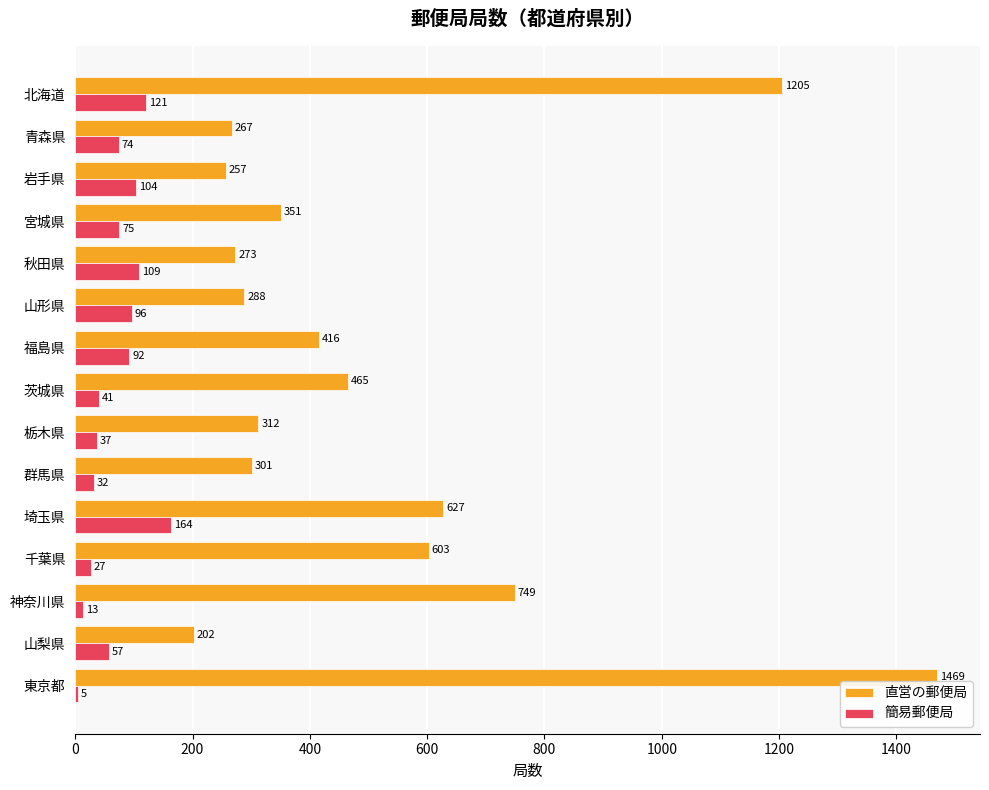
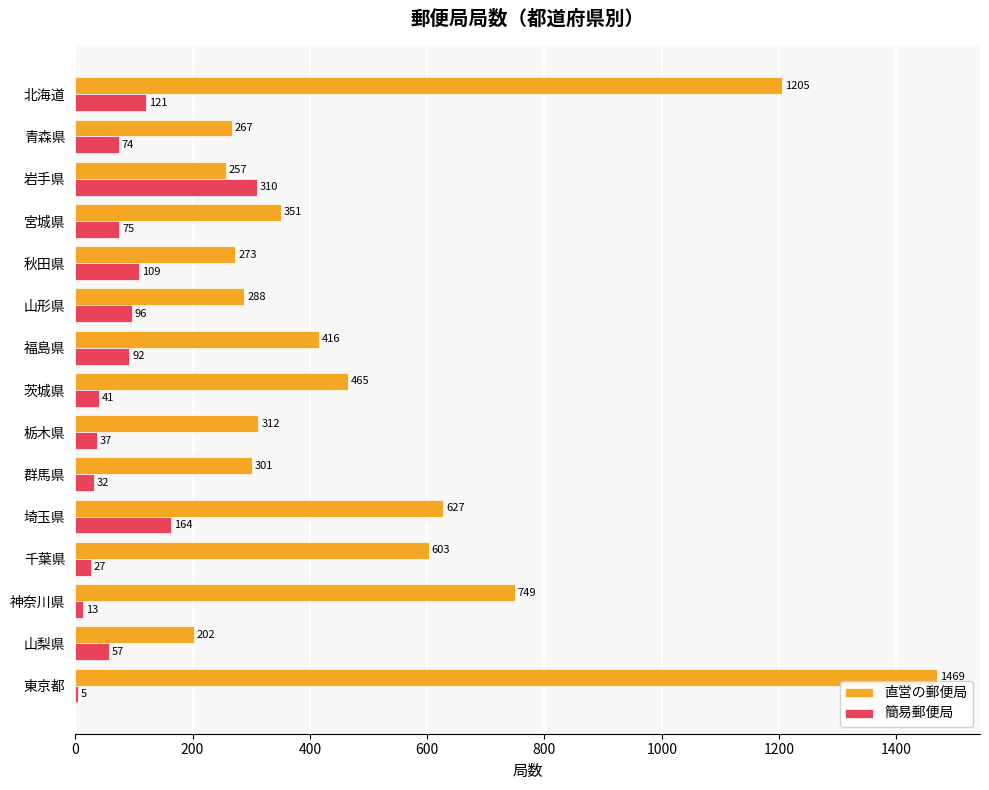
  {
    "直営の郵便局": {
      "北海道": 1205,
      "青森県": 267,
      "岩手県": 257,
      "宮城県": 351,
      "秋田県": 273,
      "山形県": 288,
      "福島県": 416,
      "茨城県": 465,
      "栃木県": 312,
      "群馬県": 301,
      "埼玉県": 627,
      "千葉県": 603,
      "神奈川県": 749,
      "山梨県": 202
    },
    "簡易郵便局": {
      "北海道": 121,
      "青森県": 74,
-     "岩手県": 104,
+     "岩手県": 310,
      "宮城県": 75,
      "秋田県": 109,
      "山形県": 96,
      "福島県": 92,
      "茨城県": 41,
      "栃木県": 37,
      "群馬県": 32,
      "埼玉県": 164,
      "千葉県": 27,
      "神奈川県": 13,
      "山梨県": 57,
      "東京都": 5
    }
  }
